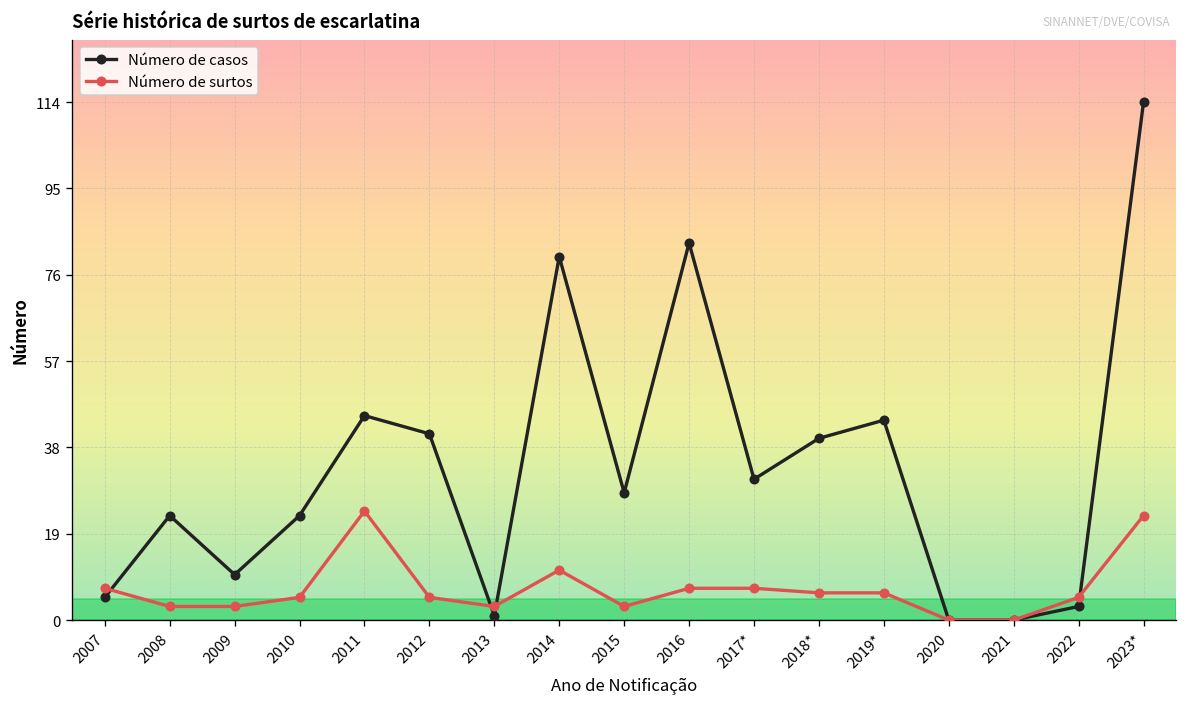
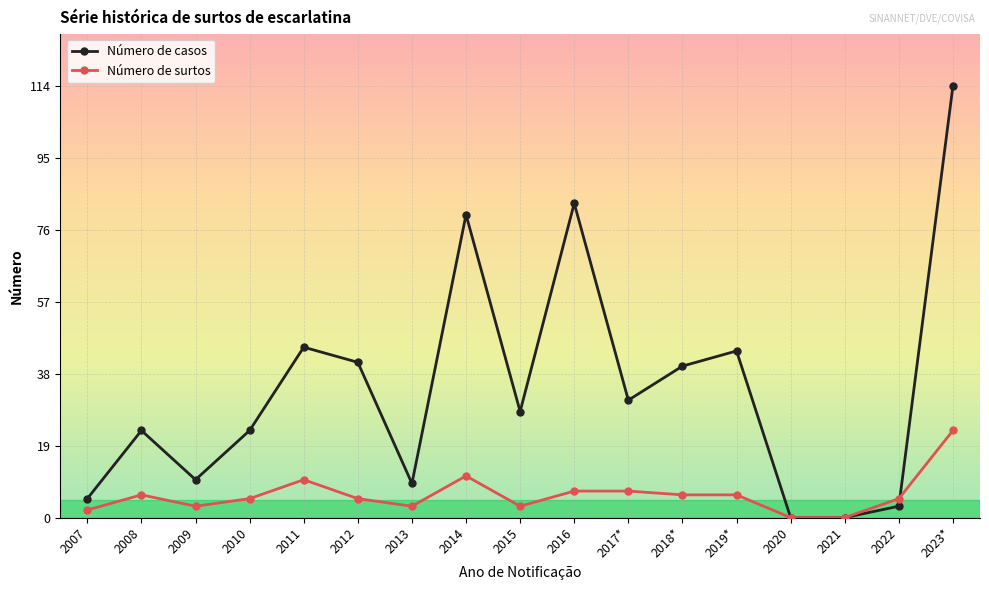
  {
    "Número de casos": {
      "2007": 5,
      "2008": 23,
      "2009": 10,
      "2010": 23,
      "2011": 45,
      "2012": 41,
-     "2013": 1,
+     "2013": 9,
      "2014": 80,
      "2015": 28,
      "2016": 83,
      "2017*": 31,
      "2018*": 40,
      "2019*": 44,
      "2022": 3,
      "2023*": 114
    },
    "Número de surtos": {
-     "2007": 7,
-     "2008": 3,
+     "2007": 2,
+     "2008": 6,
      "2009": 3,
      "2010": 5,
-     "2011": 24,
+     "2011": 10,
      "2012": 5,
      "2013": 3,
      "2014": 11,
      "2015": 3,
      "2016": 7,
      "2017*": 7,
      "2018*": 6,
      "2019*": 6,
      "2022": 5,
      "2023*": 23
    }
  }
